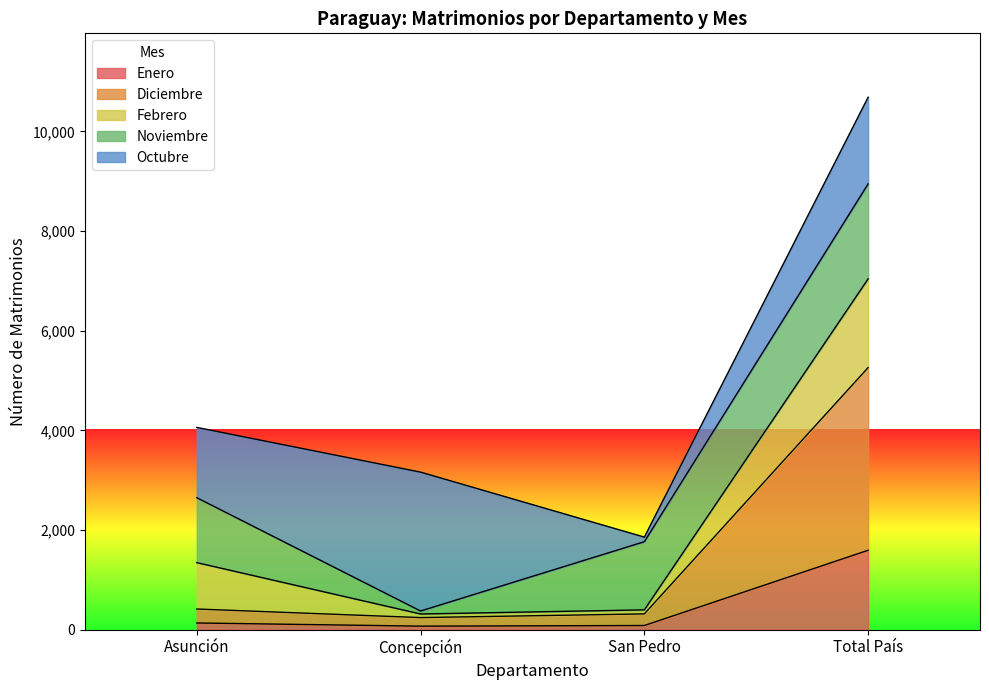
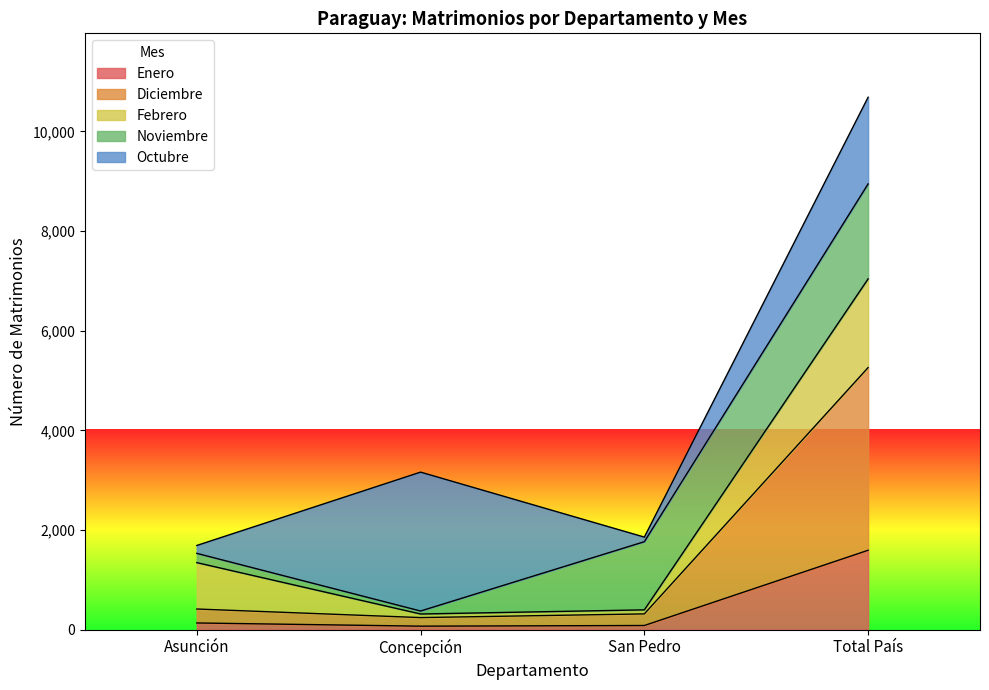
  {
    "Febrero": {
      "Asunción": "900",
      "Concepción": "100",
      "San Pedro": "100",
      "Total País": "1,800"
    },
    "Noviembre": {
-     "Asunción": "1,300",
+     "Asunción": "200",
      "Concepción": "100",
      "San Pedro": "1,400",
      "Total País": "1,900"
    },
    "Octubre": {
-     "Asunción": "1,400",
+     "Asunción": "200",
      "Concepción": "2,800",
      "San Pedro": "100",
      "Total País": "1,700"
    }
  }
